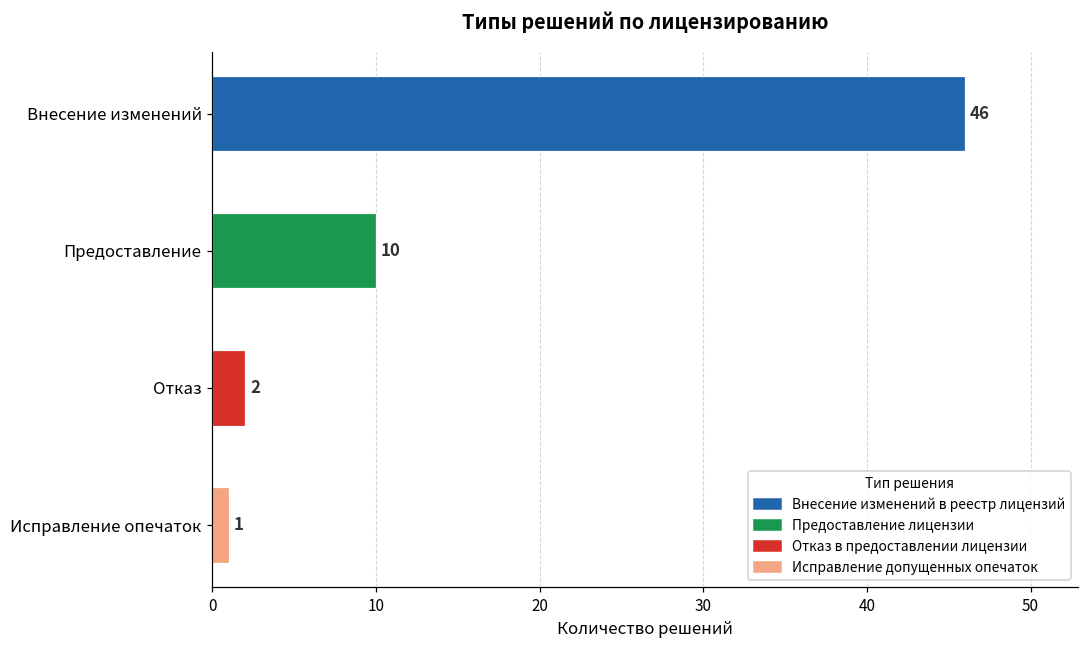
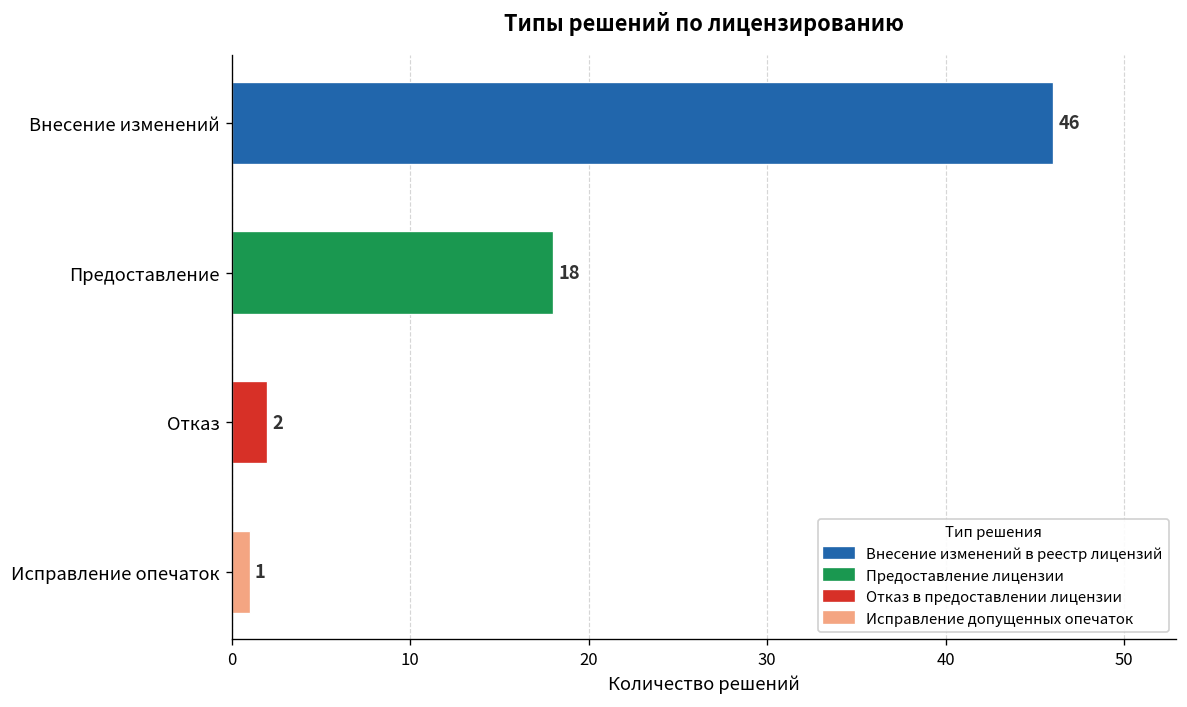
  {
    "Внесение изменений": 46,
-   "Предоставление": 10,
+   "Предоставление": 18,
    "Отказ": 2,
    "Исправление опечаток": 1
  }
